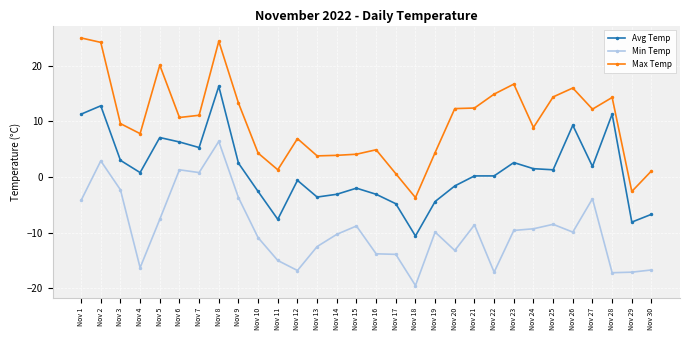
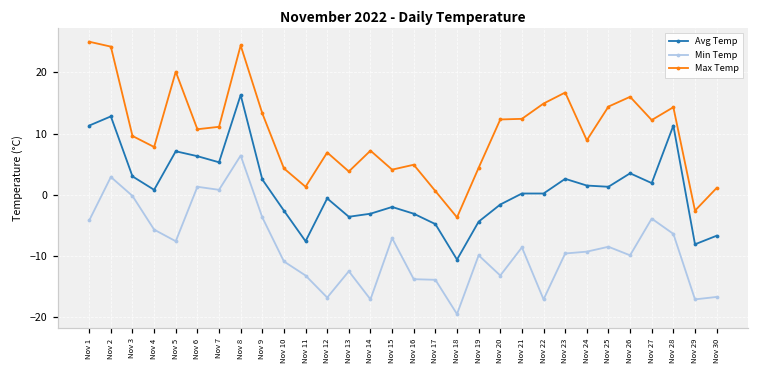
  {
    "Avg Temp": {
      "Nov 1": 11,
      "Nov 2": 13,
      "Nov 3": 3,
      "Nov 4": 1,
      "Nov 5": 7,
      "Nov 6": 6,
      "Nov 7": 5,
      "Nov 8": 16,
      "Nov 9": 3,
      "Nov 10": -3,
      "Nov 11": -8,
      "Nov 12": -1,
      "Nov 13": -4,
      "Nov 14": -3,
      "Nov 15": -2,
      "Nov 16": -3,
      "Nov 17": -5,
      "Nov 18": -11,
      "Nov 19": -4,
      "Nov 20": -2,
      "Nov 21": 0,
      "Nov 22": 0,
      "Nov 23": 3,
      "Nov 24": 2,
      "Nov 25": 1,
-     "Nov 26": 9,
+     "Nov 26": 4,
      "Nov 27": 2,
      "Nov 28": 11,
      "Nov 29": -8,
      "Nov 30": -7
    },
    "Min Temp": {
      "Nov 1": -4,
      "Nov 2": 3,
-     "Nov 3": -2,
-     "Nov 4": -16,
+     "Nov 3": 0,
+     "Nov 4": -6,
      "Nov 5": -8,
      "Nov 6": 1,
      "Nov 7": 1,
      "Nov 8": 6,
      "Nov 9": -4,
      "Nov 10": -11,
-     "Nov 11": -15,
+     "Nov 11": -13,
      "Nov 12": -17,
      "Nov 13": -13,
-     "Nov 14": -10,
-     "Nov 15": -9,
+     "Nov 14": -17,
+     "Nov 15": -7,
      "Nov 16": -14,
      "Nov 17": -14,
      "Nov 18": -20,
      "Nov 19": -10,
      "Nov 20": -13,
      "Nov 21": -9,
      "Nov 22": -17,
      "Nov 23": -10,
      "Nov 24": -9,
      "Nov 25": -9,
      "Nov 26": -10,
      "Nov 27": -4,
-     "Nov 28": -17,
+     "Nov 28": -6,
      "Nov 29": -17,
      "Nov 30": -17
    },
    "Max Temp": {
      "Nov 1": 25,
      "Nov 2": 24,
      "Nov 3": 10,
      "Nov 4": 8,
      "Nov 5": 20,
      "Nov 6": 11,
      "Nov 7": 11,
      "Nov 8": 24,
      "Nov 9": 13,
      "Nov 10": 4,
      "Nov 11": 1,
      "Nov 12": 7,
      "Nov 13": 4,
-     "Nov 14": 4,
+     "Nov 14": 7,
      "Nov 15": 4,
      "Nov 16": 5,
      "Nov 17": 1,
      "Nov 18": -4,
      "Nov 19": 4,
      "Nov 20": 12,
      "Nov 21": 12,
      "Nov 22": 15,
      "Nov 23": 17,
      "Nov 24": 9,
      "Nov 25": 14,
      "Nov 26": 16,
      "Nov 27": 12,
      "Nov 28": 14,
      "Nov 29": -3,
      "Nov 30": 1
    }
  }
